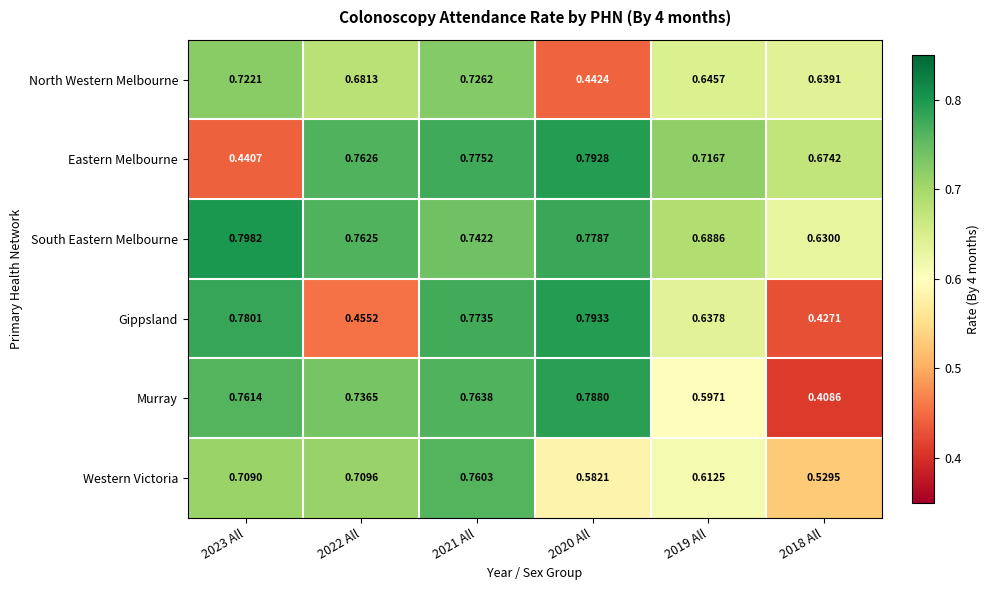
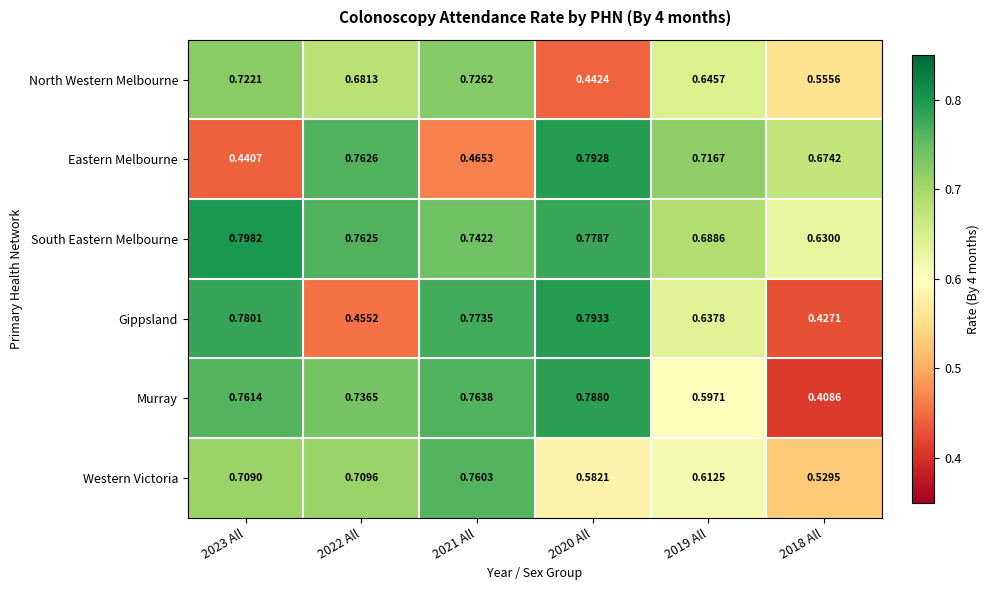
  {
    "North Western Melbourne": {
      "2023 All": 0.7221,
      "2022 All": 0.6813,
      "2021 All": 0.7262,
      "2020 All": 0.4424,
      "2019 All": 0.6457,
-     "2018 All": 0.6391
+     "2018 All": 0.5556
    },
    "Eastern Melbourne": {
      "2023 All": 0.4407,
      "2022 All": 0.7626,
-     "2021 All": 0.7752,
+     "2021 All": 0.4653,
      "2020 All": 0.7928,
      "2019 All": 0.7167,
      "2018 All": 0.6742
    },
    "South Eastern Melbourne": {
      "2023 All": 0.7982,
      "2022 All": 0.7625,
      "2021 All": 0.7422,
      "2020 All": 0.7787,
      "2019 All": 0.6886,
      "2018 All": 0.6300
    },
    "Gippsland": {
      "2023 All": 0.7801,
      "2022 All": 0.4552,
      "2021 All": 0.7735,
      "2020 All": 0.7933,
      "2019 All": 0.6378,
      "2018 All": 0.4271
    },
    "Murray": {
      "2023 All": 0.7614,
      "2022 All": 0.7365,
      "2021 All": 0.7638,
      "2020 All": 0.7880,
      "2019 All": 0.5971,
      "2018 All": 0.4086
    },
    "Western Victoria": {
      "2023 All": 0.7090,
      "2022 All": 0.7096,
      "2021 All": 0.7603,
      "2020 All": 0.5821,
      "2019 All": 0.6125,
      "2018 All": 0.5295
    }
  }
